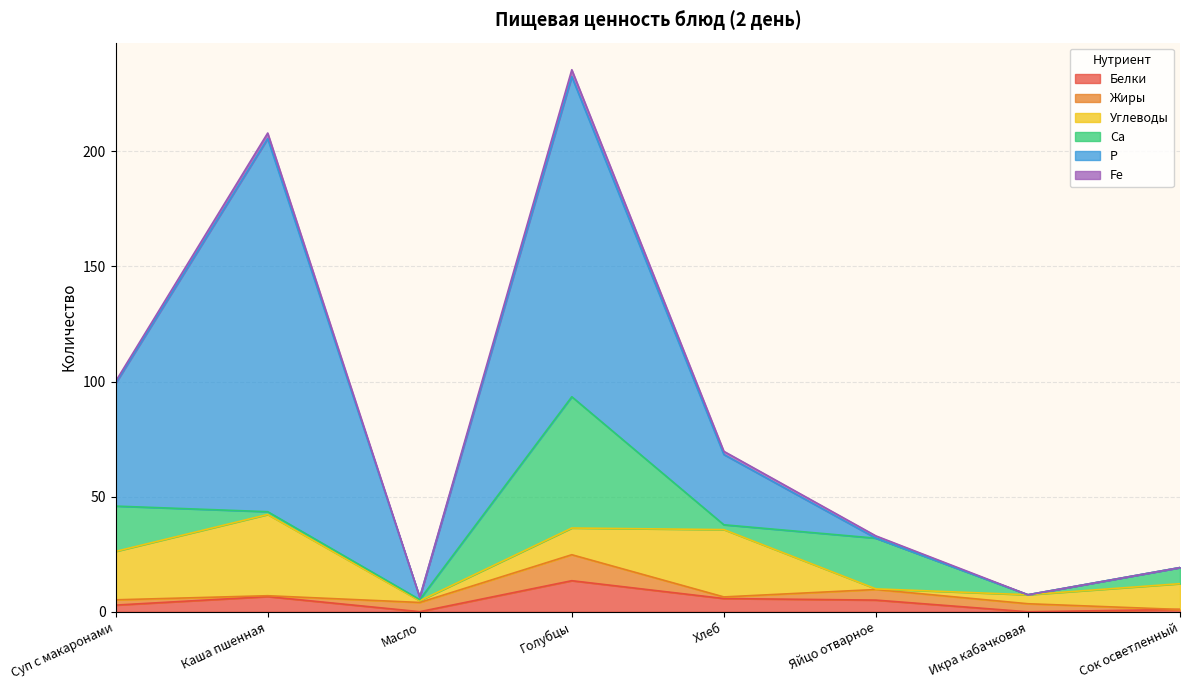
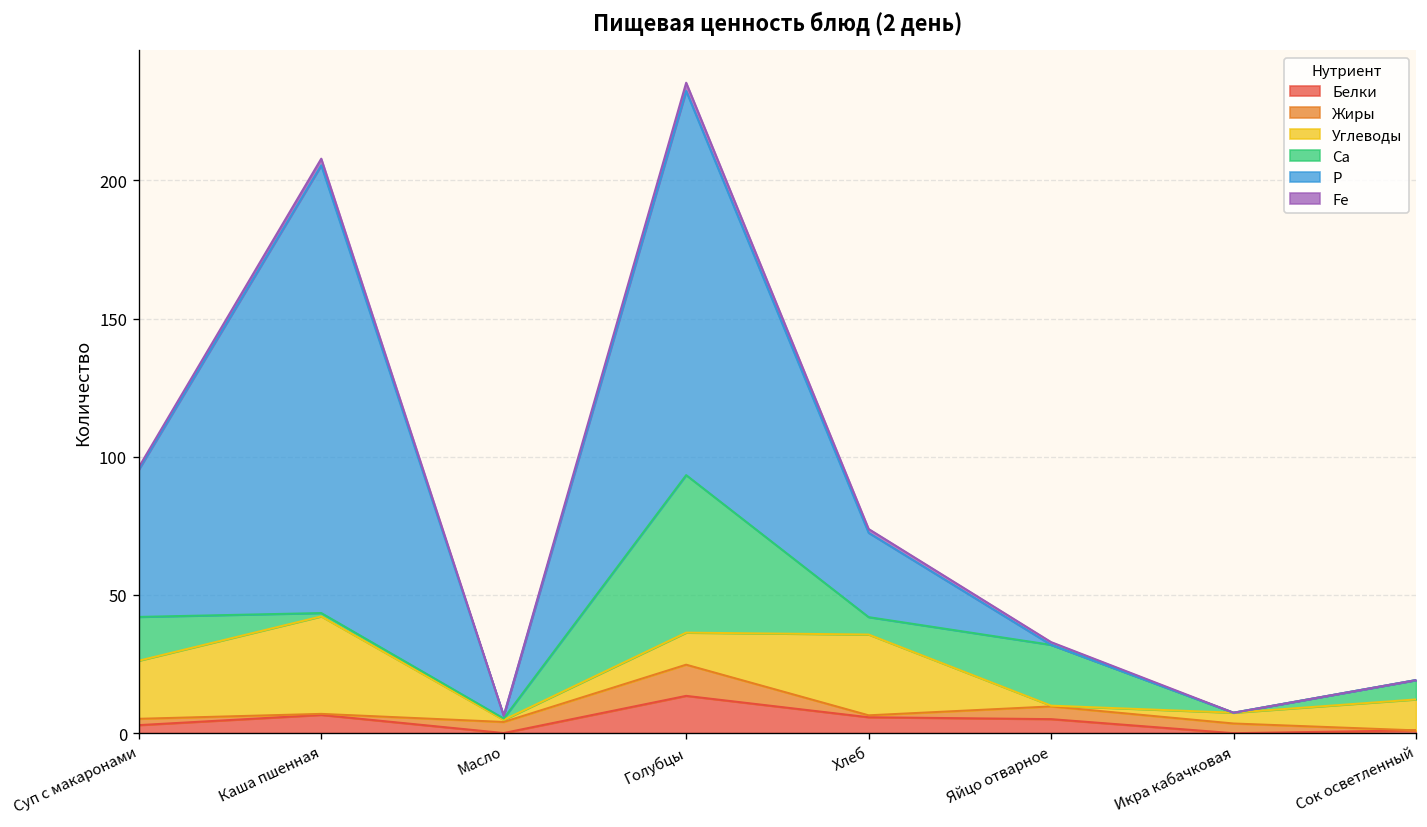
  {
    "Углеводы": {
      "Суп с макаронами": 21,
      "Каша пшенная": 35,
      "Голубцы": 12,
      "Хлеб": 29,
      "Сок осветленный": 11
    },
    "Са": {
-     "Суп с макаронами": 20,
+     "Суп с макаронами": 16,
      "Каша пшенная": 1,
      "Голубцы": 57,
-     "Хлеб": 2
+     "Хлеб": 6
    },
    "Р": {
      "Каша пшенная": 162,
      "Голубцы": 139,
      "Хлеб": 31
    },
    "Fe": {
      "Каша пшенная": 2,
      "Голубцы": 3,
      "Хлеб": 1
    }
  }
